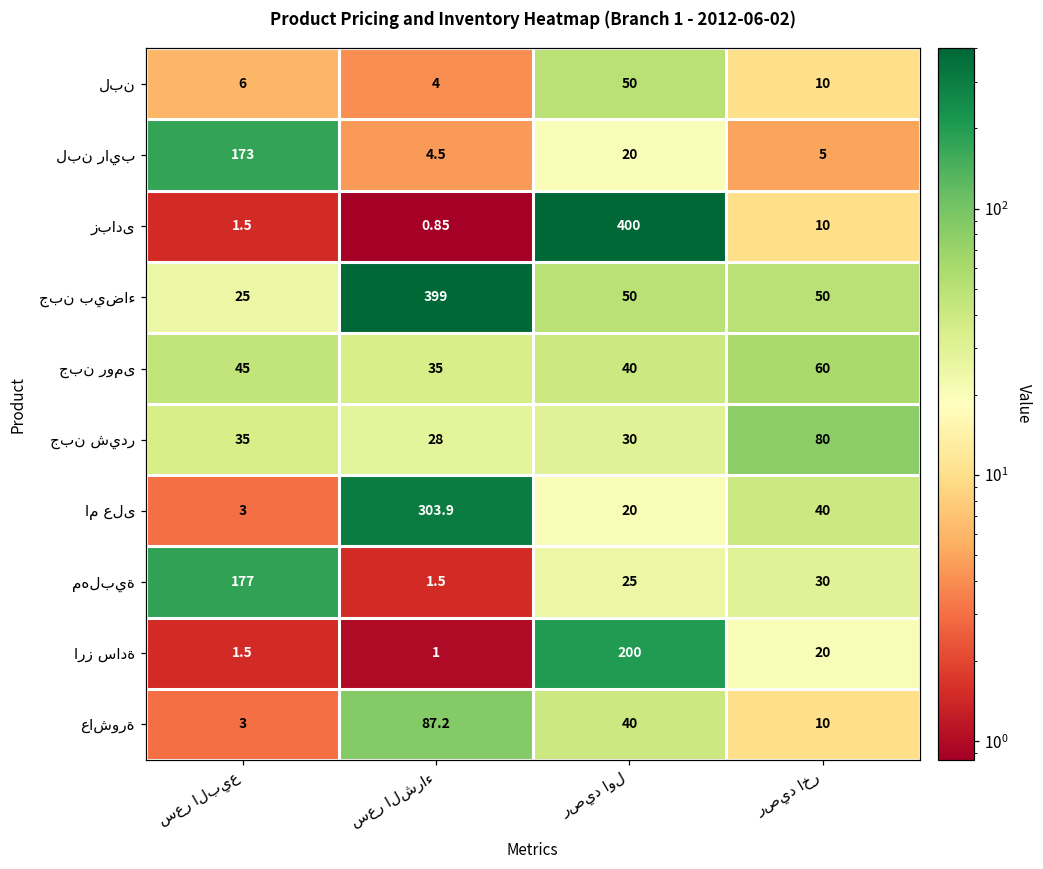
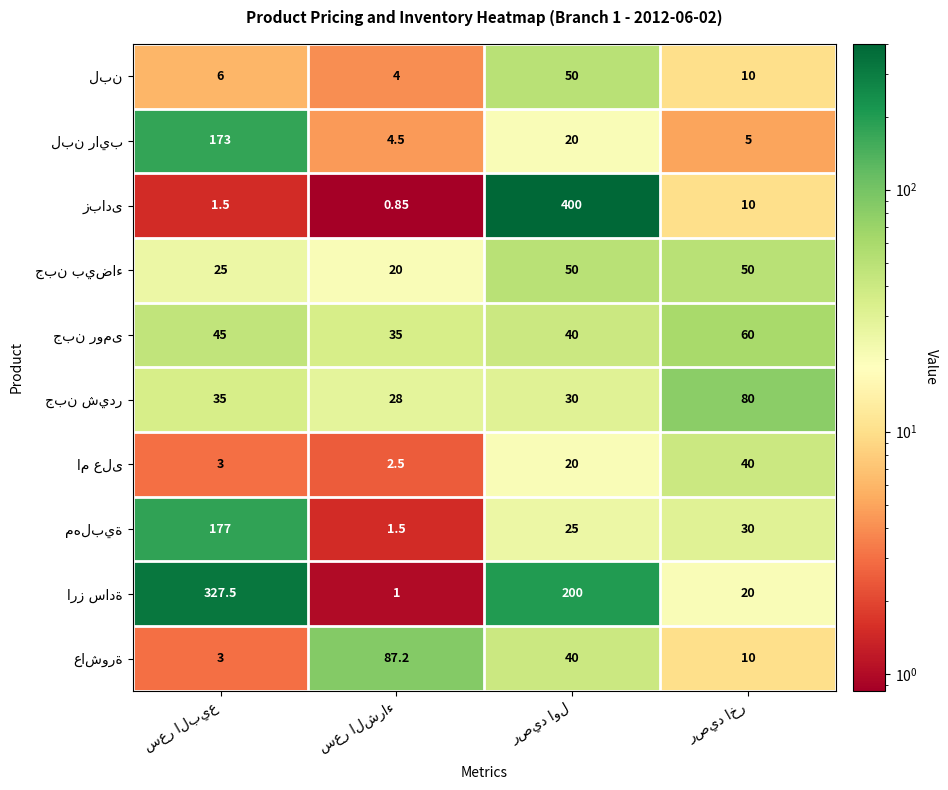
  {
    "لبن": {
      "سعر البيع": 6,
      "سعر الشراء": 4,
      "رصيد اول": 50,
      "رصيد اخر": 10
    },
    "لبن رايب": {
      "سعر البيع": 173,
      "سعر الشراء": 4.5,
      "رصيد اول": 20,
      "رصيد اخر": 5
    },
    "زبادى": {
      "سعر البيع": 1.5,
      "سعر الشراء": 0.85,
      "رصيد اول": 400,
      "رصيد اخر": 10
    },
    "جبن بيضاء": {
      "سعر البيع": 25,
-     "سعر الشراء": 399,
+     "سعر الشراء": 20,
      "رصيد اول": 50,
      "رصيد اخر": 50
    },
    "جبن رومى": {
      "سعر البيع": 45,
      "سعر الشراء": 35,
      "رصيد اول": 40,
      "رصيد اخر": 60
    },
    "جبن شيدر": {
      "سعر البيع": 35,
      "سعر الشراء": 28,
      "رصيد اول": 30,
      "رصيد اخر": 80
    },
    "ام على": {
      "سعر البيع": 3,
-     "سعر الشراء": 303.9,
+     "سعر الشراء": 2.5,
      "رصيد اول": 20,
      "رصيد اخر": 40
    },
    "مهلبية": {
      "سعر البيع": 177,
      "سعر الشراء": 1.5,
      "رصيد اول": 25,
      "رصيد اخر": 30
    },
    "ارز سادة": {
-     "سعر البيع": 1.5,
+     "سعر البيع": 327.5,
      "سعر الشراء": 1,
      "رصيد اول": 200,
      "رصيد اخر": 20
    },
    "عاشورة": {
      "سعر البيع": 3,
      "سعر الشراء": 87.2,
      "رصيد اول": 40,
      "رصيد اخر": 10
    }
  }
